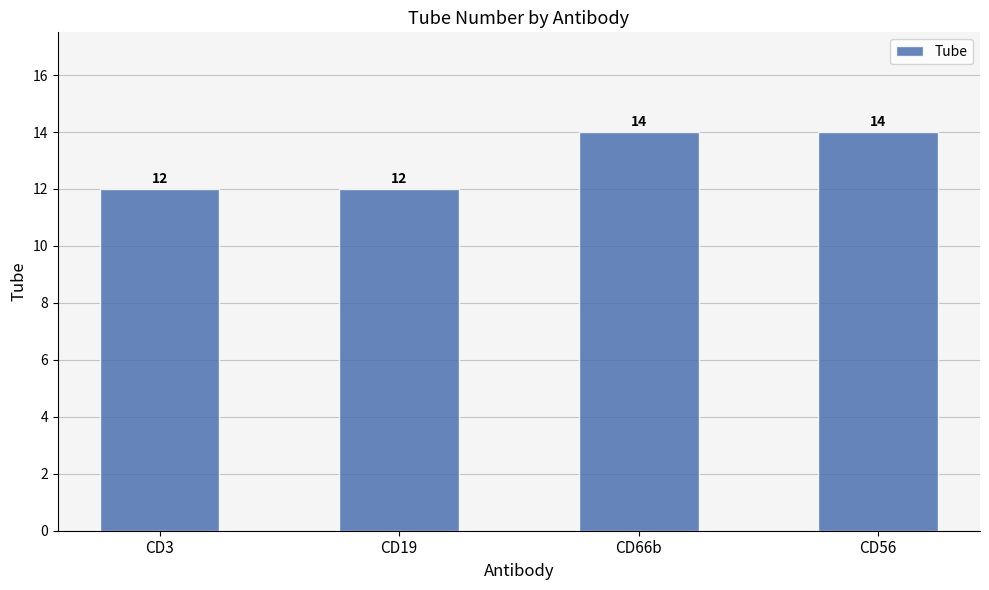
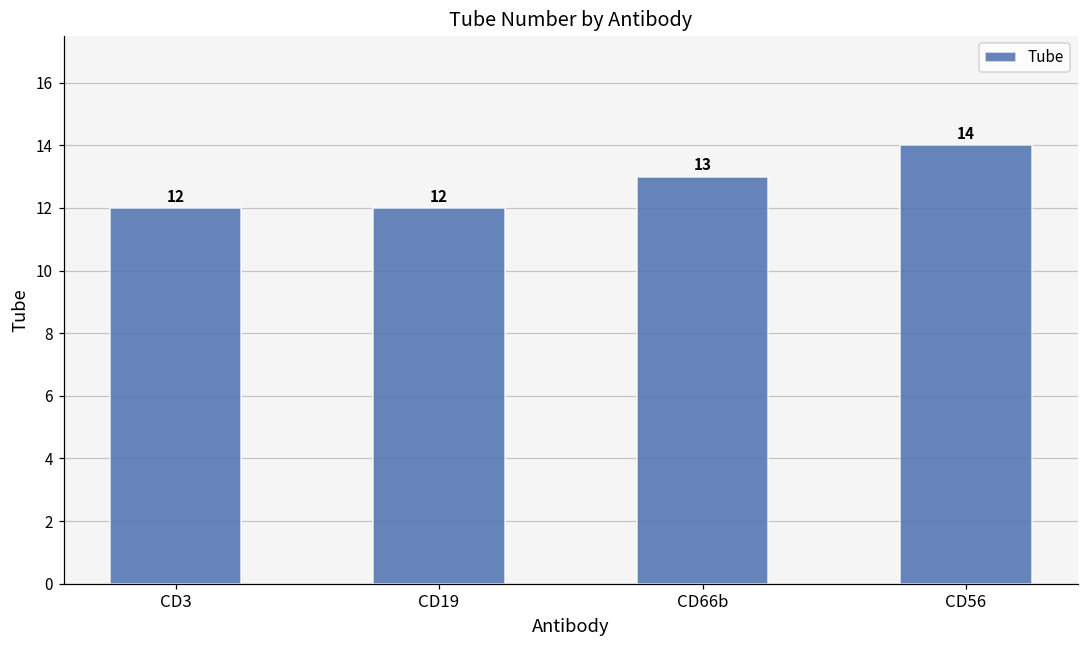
  {
    "CD3": 12,
    "CD19": 12,
-   "CD66b": 14,
+   "CD66b": 13,
    "CD56": 14
  }
